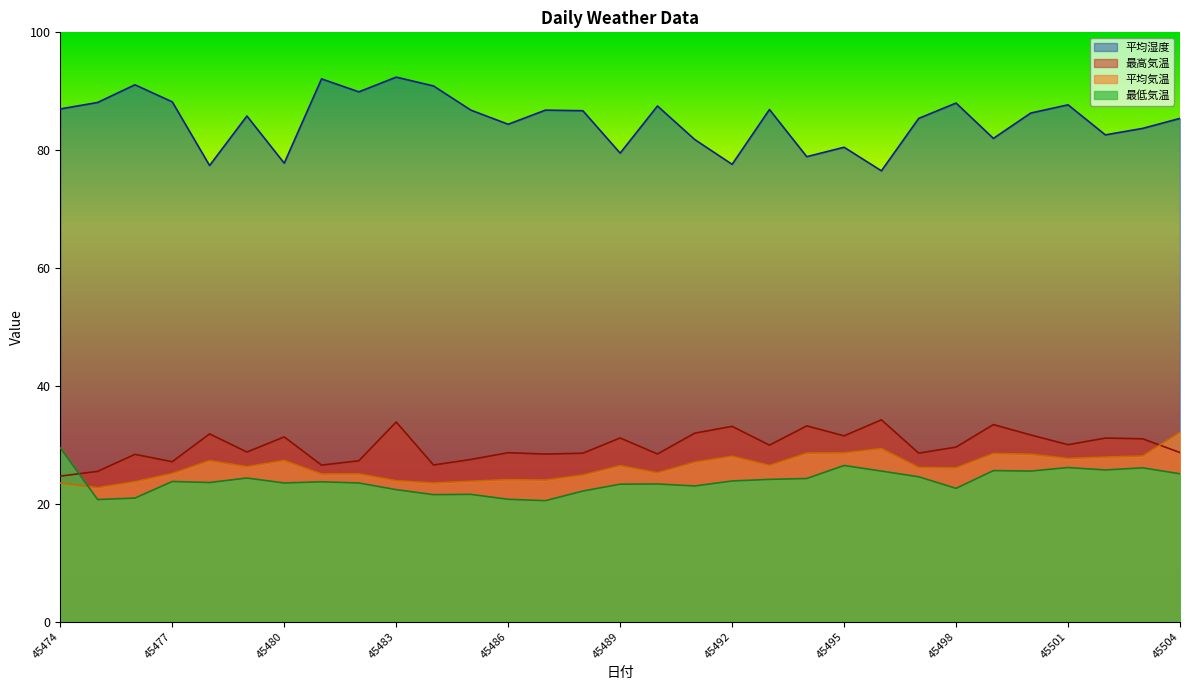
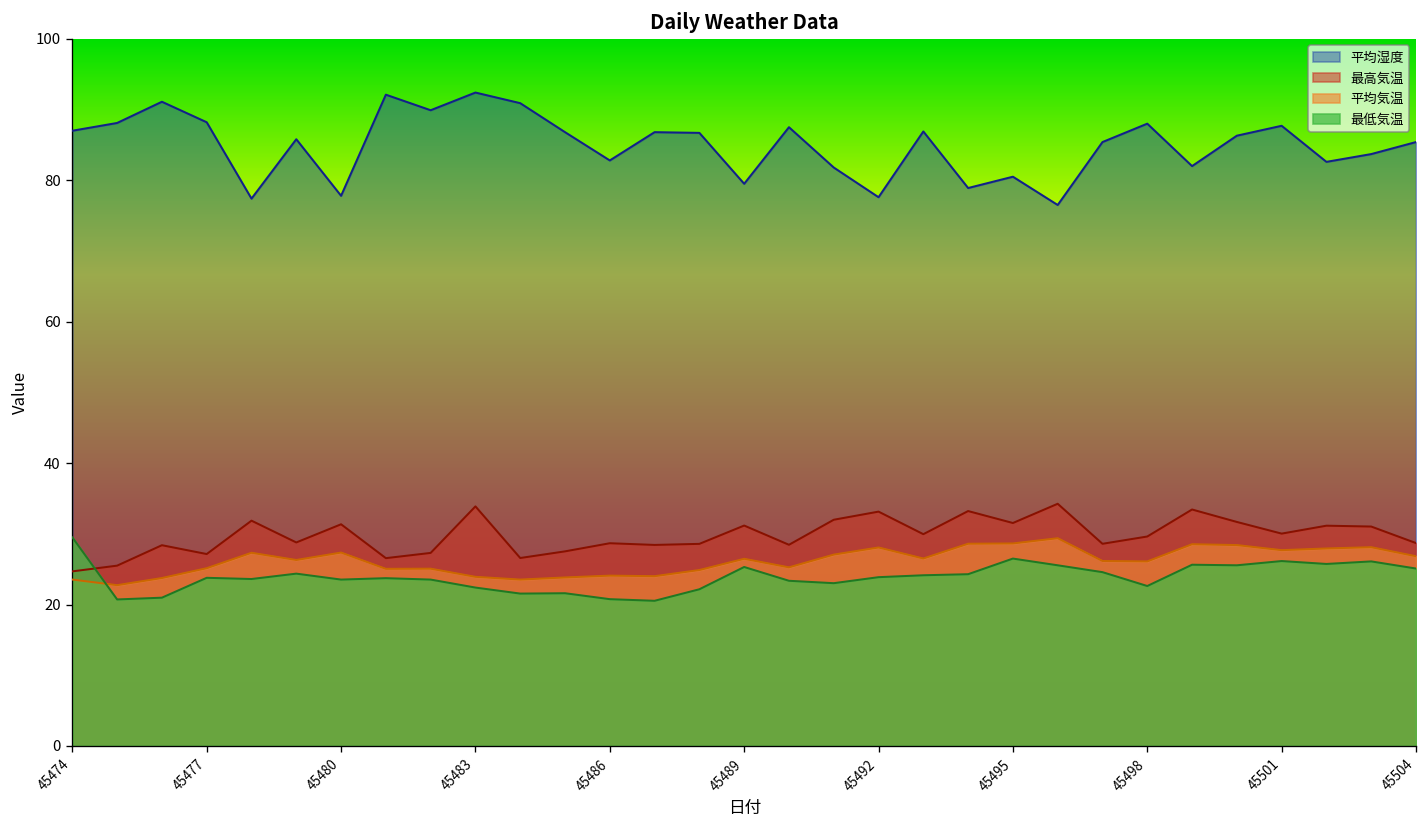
  {
    "平均湿度": {
      "45474": 87,
      "45477": 88,
      "45480": 78,
      "45483": 92,
-     "45486": 84,
+     "45486": 83,
      "45489": 80,
      "45492": 78,
      "45495": 81,
      "45498": 88,
      "45501": 88,
      "45504": 85
    },
    "最高気温": {
      "45474": 25,
      "45477": 27,
      "45480": 31,
      "45483": 34,
      "45486": 29,
      "45489": 31,
      "45492": 33,
      "45495": 32,
      "45498": 30,
      "45501": 30,
      "45504": 29
    },
    "平均気温": {
      "45474": 24,
      "45477": 25,
      "45480": 27,
      "45483": 24,
      "45486": 24,
      "45489": 26,
      "45492": 28,
      "45495": 29,
      "45498": 26,
      "45501": 28,
-     "45504": 32
+     "45504": 27
    },
    "最低気温": {
      "45474": 30,
      "45477": 24,
      "45480": 24,
      "45483": 22,
      "45486": 21,
-     "45489": 23,
+     "45489": 25,
      "45492": 24,
      "45495": 27,
      "45498": 23,
      "45501": 26,
      "45504": 25
    }
  }
